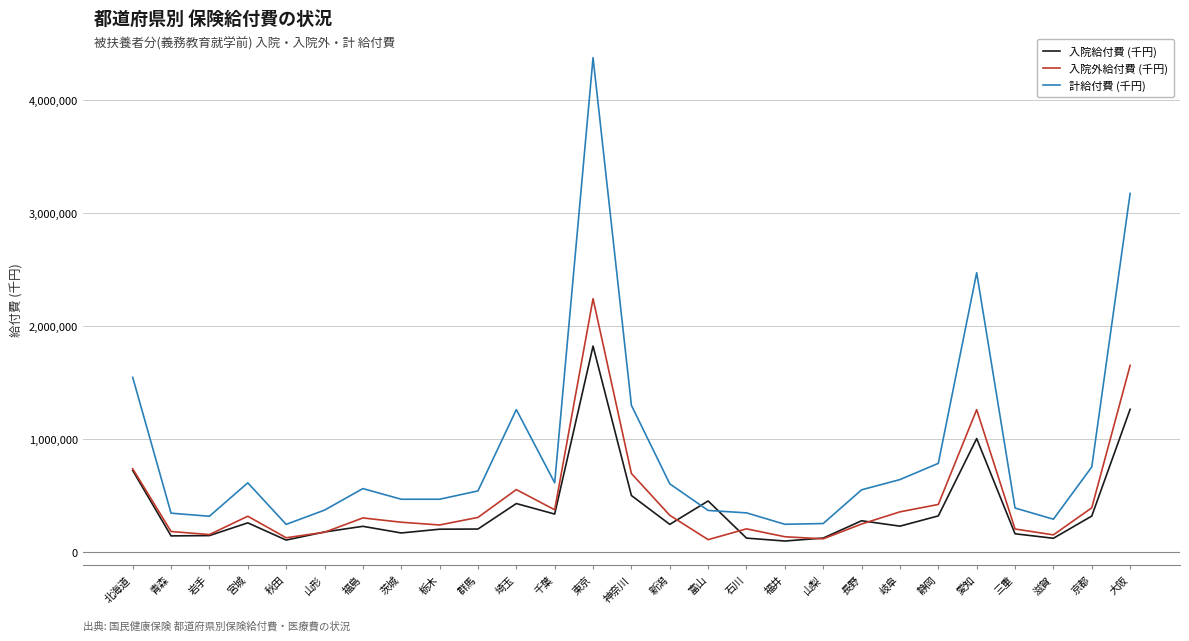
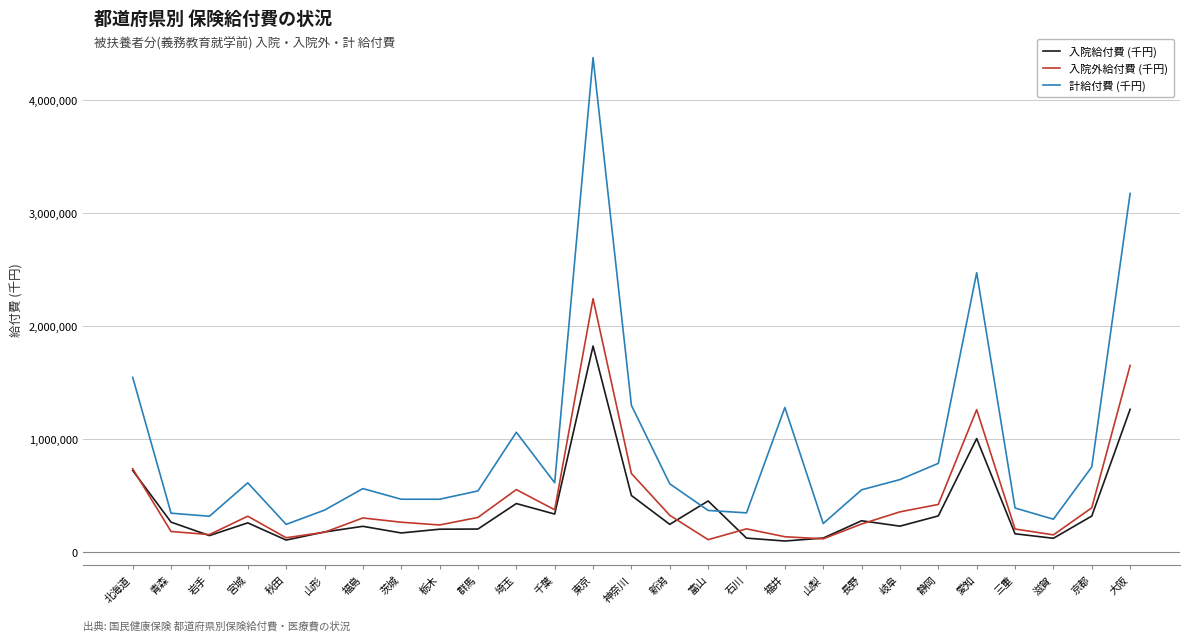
  {
    "入院給付費 (千円)": {
-     "青森": "140,000",
+     "青森": "260,000",
      "宮城": "260,000",
      "福島": "230,000",
      "茨城": "170,000",
      "栃木": "200,000",
      "群馬": "200,000",
      "埼玉": "430,000",
      "千葉": "340,000",
      "東京": "1,820,000",
      "神奈川": "500,000",
      "新潟": "240,000",
      "富山": "450,000",
      "石川": "120,000",
      "福井": "100,000",
      "長野": "280,000",
      "岐阜": "230,000",
      "静岡": "320,000",
      "愛知": "1,000,000",
      "三重": "160,000",
      "滋賀": "120,000",
      "京都": "320,000",
      "大阪": "1,260,000"
    },
    "入院外給付費 (千円)": {
      "青森": "180,000",
      "宮城": "320,000",
      "福島": "300,000",
      "茨城": "260,000",
      "栃木": "240,000",
      "群馬": "310,000",
      "埼玉": "550,000",
      "千葉": "370,000",
      "東京": "2,240,000",
      "神奈川": "690,000",
      "新潟": "320,000",
      "富山": "110,000",
      "石川": "200,000",
      "福井": "130,000",
      "長野": "250,000",
      "岐阜": "350,000",
      "静岡": "420,000",
      "愛知": "1,260,000",
      "三重": "200,000",
      "滋賀": "150,000",
      "京都": "390,000",
      "大阪": "1,650,000"
    },
    "計給付費 (千円)": {
      "北海道": "1,550,000",
      "青森": "340,000",
      "岩手": "320,000",
      "宮城": "610,000",
      "秋田": "240,000",
      "山形": "370,000",
      "福島": "560,000",
      "茨城": "470,000",
      "栃木": "470,000",
      "群馬": "540,000",
-     "埼玉": "1,260,000",
+     "埼玉": "1,060,000",
      "千葉": "610,000",
      "東京": "4,380,000",
      "神奈川": "1,300,000",
      "新潟": "600,000",
      "富山": "370,000",
      "石川": "350,000",
-     "福井": "240,000",
+     "福井": "1,280,000",
      "山梨": "250,000",
      "長野": "550,000",
      "岐阜": "640,000",
      "静岡": "780,000",
      "愛知": "2,470,000",
      "三重": "390,000",
      "滋賀": "290,000",
      "京都": "750,000",
      "大阪": "3,180,000"
    }
  }
